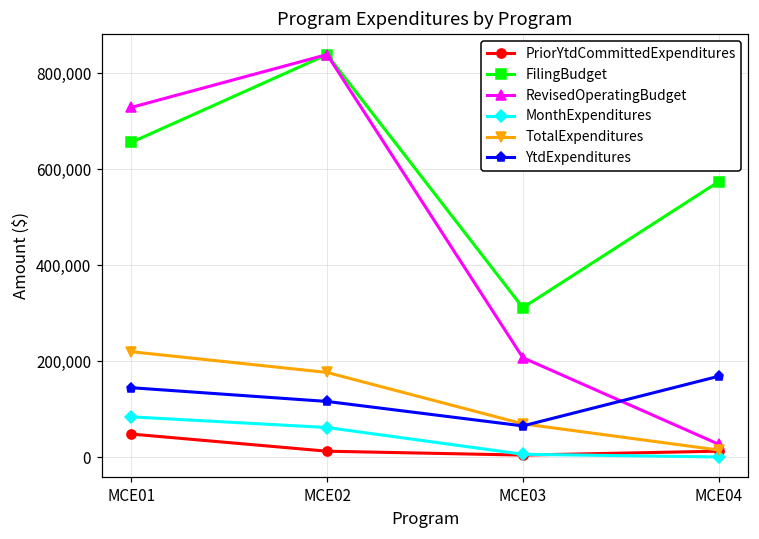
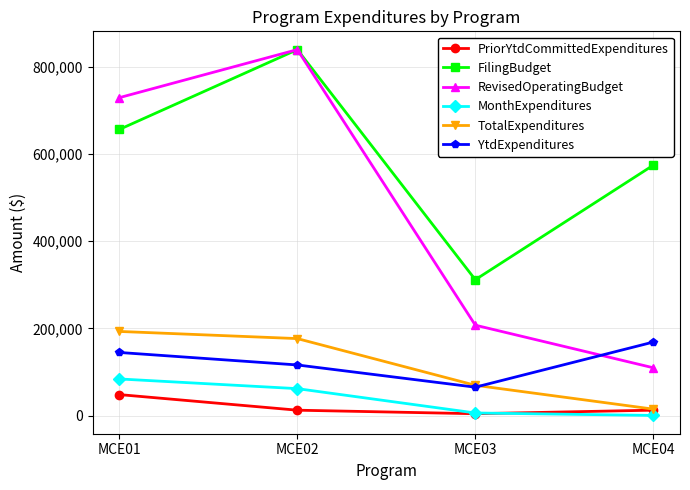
  {
    "PriorYtdCommittedExpenditures": {
      "MCE01": "50,000",
      "MCE02": "10,000"
    },
    "FilingBudget": {
      "MCE01": "660,000",
      "MCE03": "310,000",
      "MCE04": "570,000"
    },
    "RevisedOperatingBudget": {
      "MCE01": "730,000",
      "MCE03": "210,000",
-     "MCE04": "30,000"
+     "MCE04": "110,000"
    },
    "MonthExpenditures": {
      "MCE01": "80,000",
      "MCE02": "60,000",
      "MCE04": "0"
    },
    "TotalExpenditures": {
-     "MCE01": "220,000",
+     "MCE01": "190,000",
      "MCE02": "180,000"
    },
    "YtdExpenditures": {
      "MCE01": "140,000",
      "MCE02": "120,000",
      "MCE04": "170,000"
    }
  }
